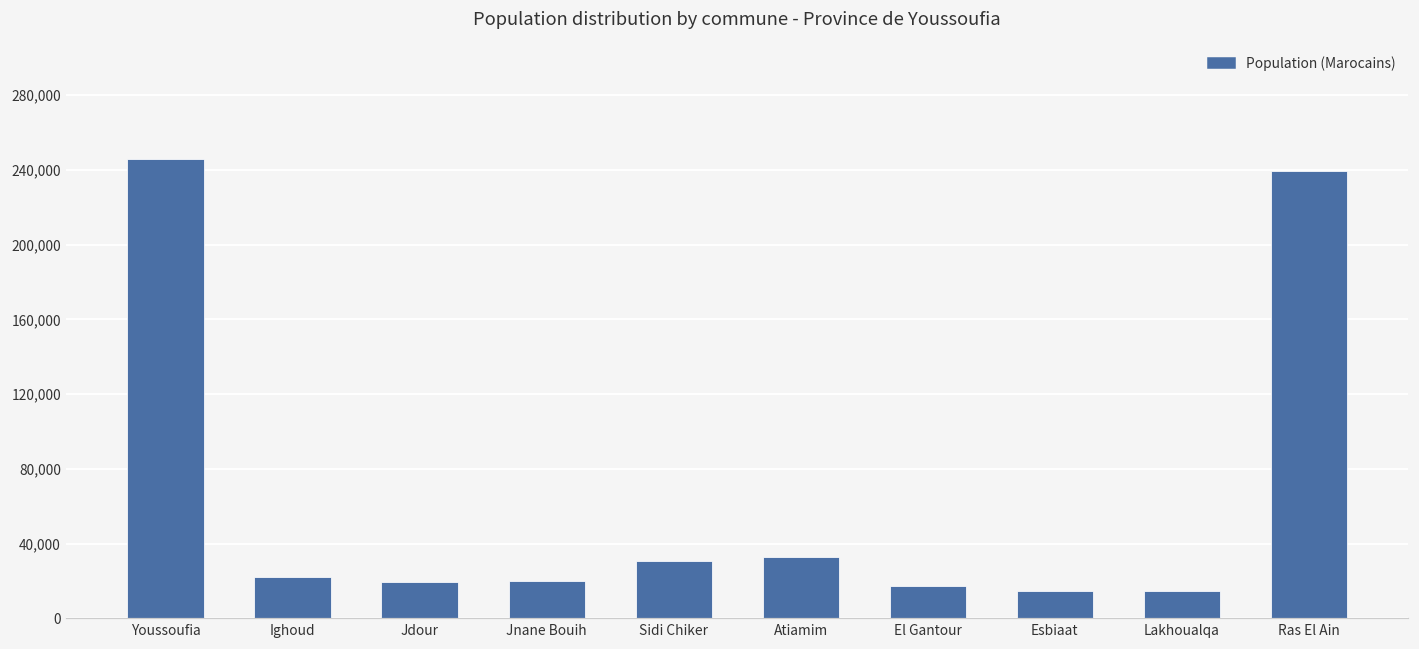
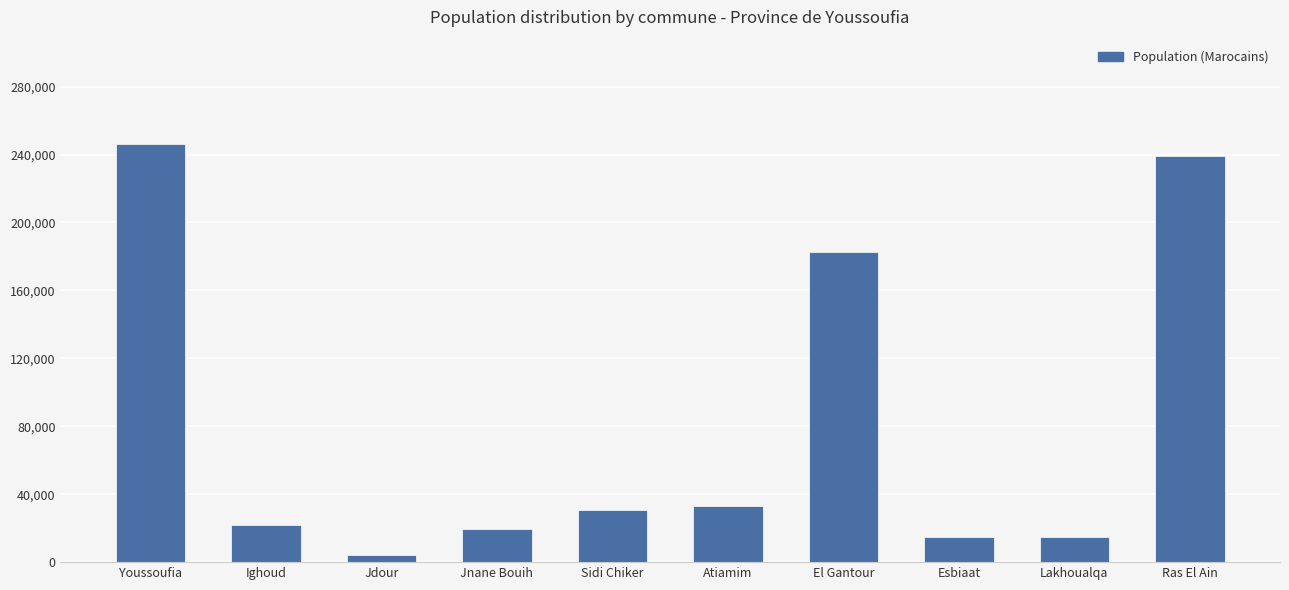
  {
    "Youssoufia": "246,000",
    "Ighoud": "22,000",
-   "Jdour": "19,000",
+   "Jdour": "4,000",
    "Jnane Bouih": "20,000",
    "Sidi Chiker": "31,000",
    "Atiamim": "33,000",
-   "El Gantour": "17,000",
+   "El Gantour": "183,000",
    "Esbiaat": "15,000",
    "Lakhoualqa": "15,000",
    "Ras El Ain": "239,000"
  }
